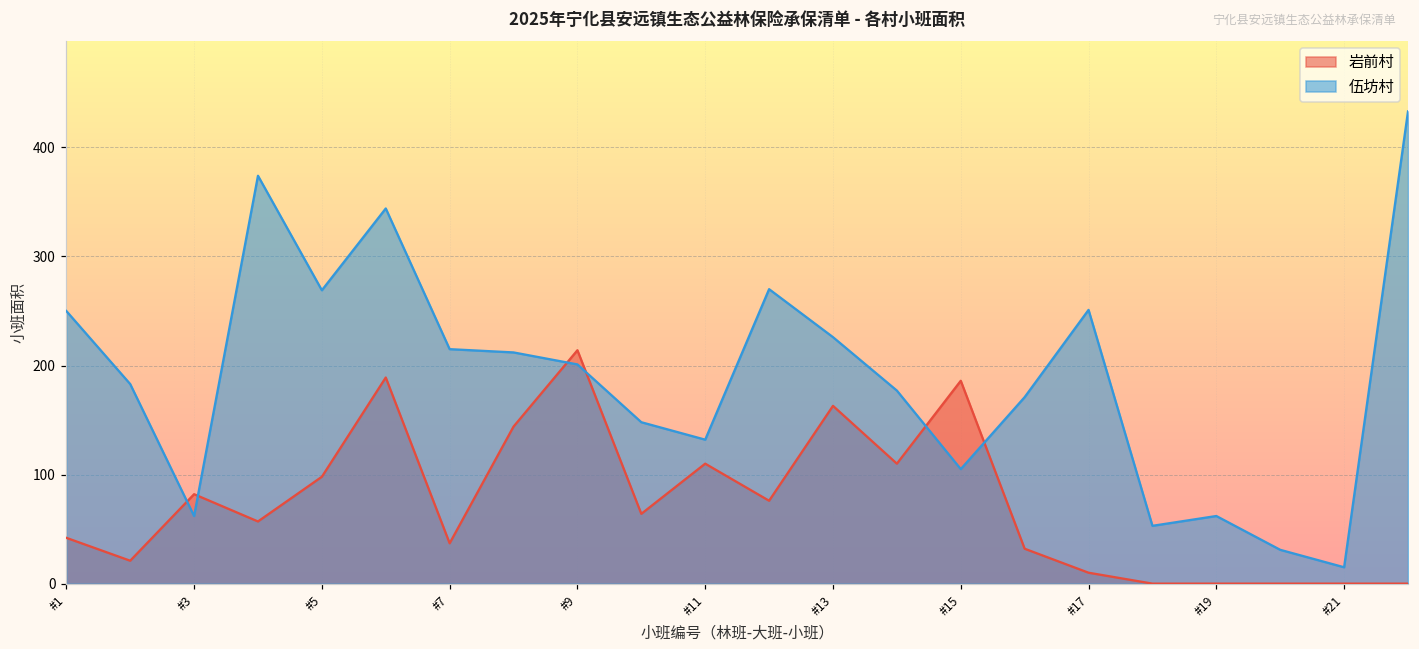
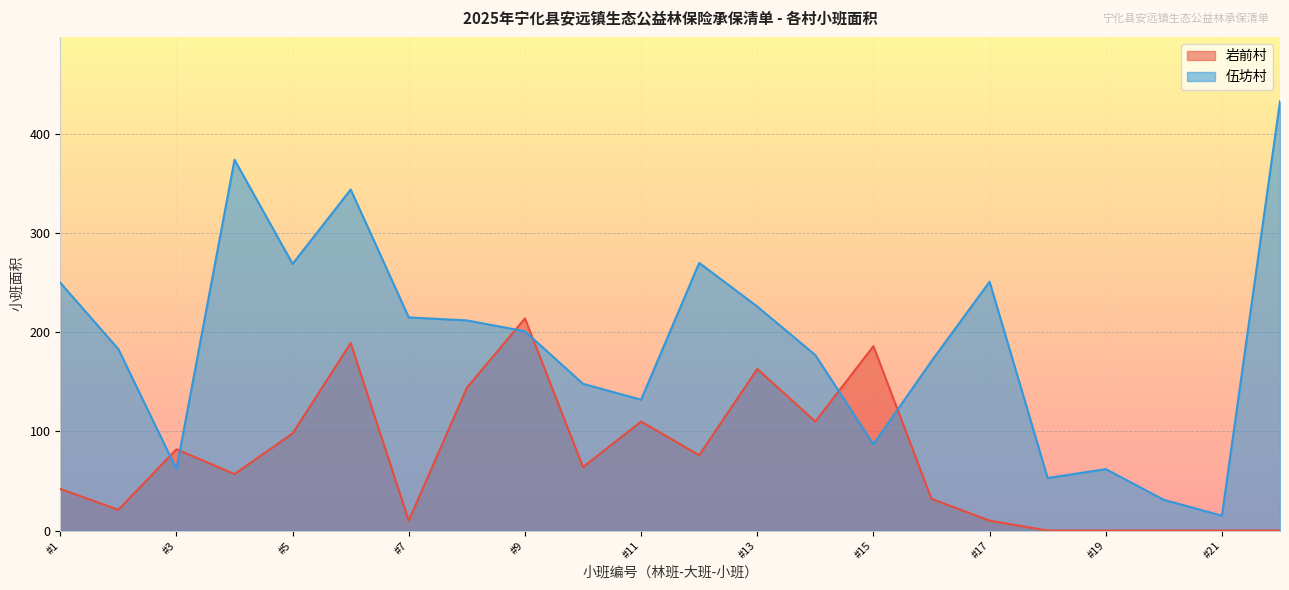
  {
    "岩前村": {
      "#1": 40,
      "#3": 80,
      "#5": 100,
-     "#7": 40,
+     "#7": 10,
      "#9": 210,
      "#11": 110,
      "#13": 160,
      "#15": 190,
      "#17": 10,
      "#19": 0,
      "#21": 0
    },
    "伍坊村": {
      "#1": 250,
      "#3": 60,
      "#5": 270,
      "#7": 220,
      "#9": 200,
      "#11": 130,
      "#13": 230,
-     "#15": 110,
+     "#15": 90,
      "#17": 250,
      "#19": 60,
      "#21": 20
    }
  }
